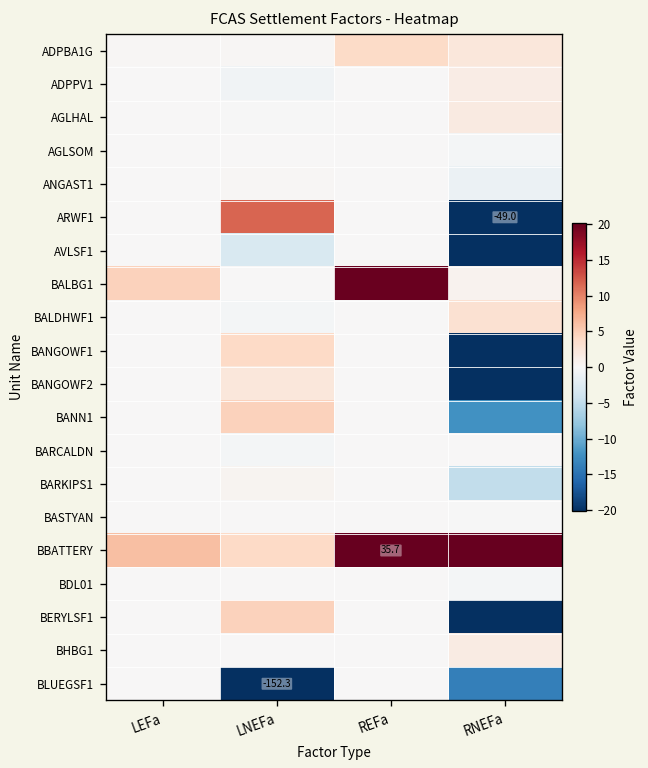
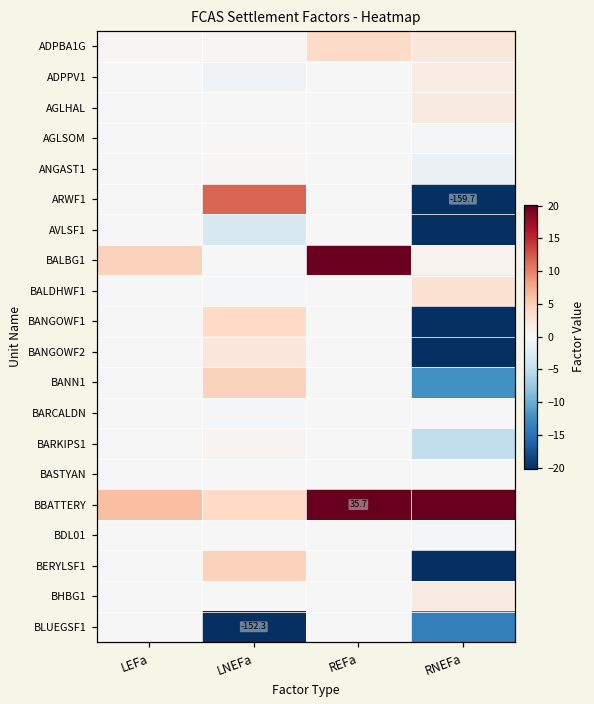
  {
    "ARWF1": {
-     "RNEFa": -49.0
+     "RNEFa": -159.7
    }
  }
